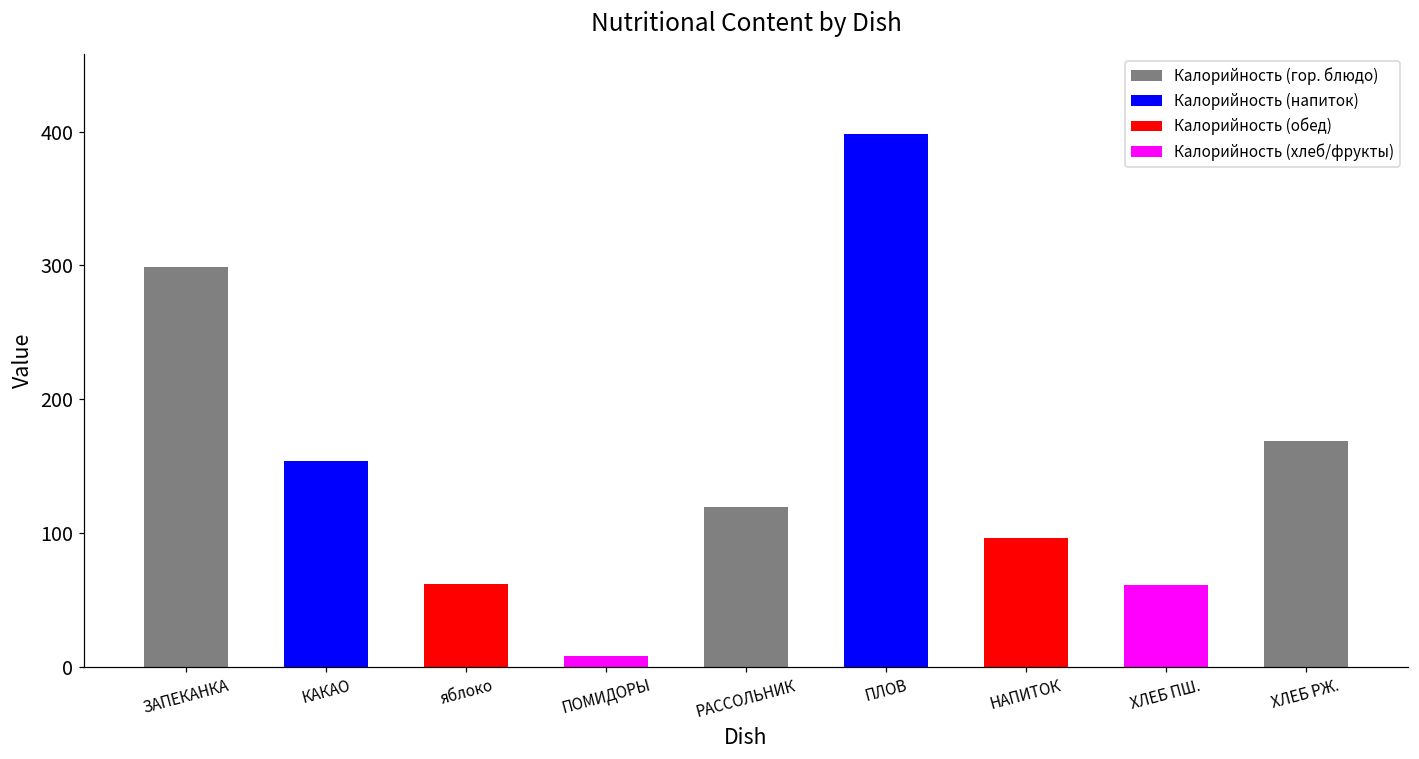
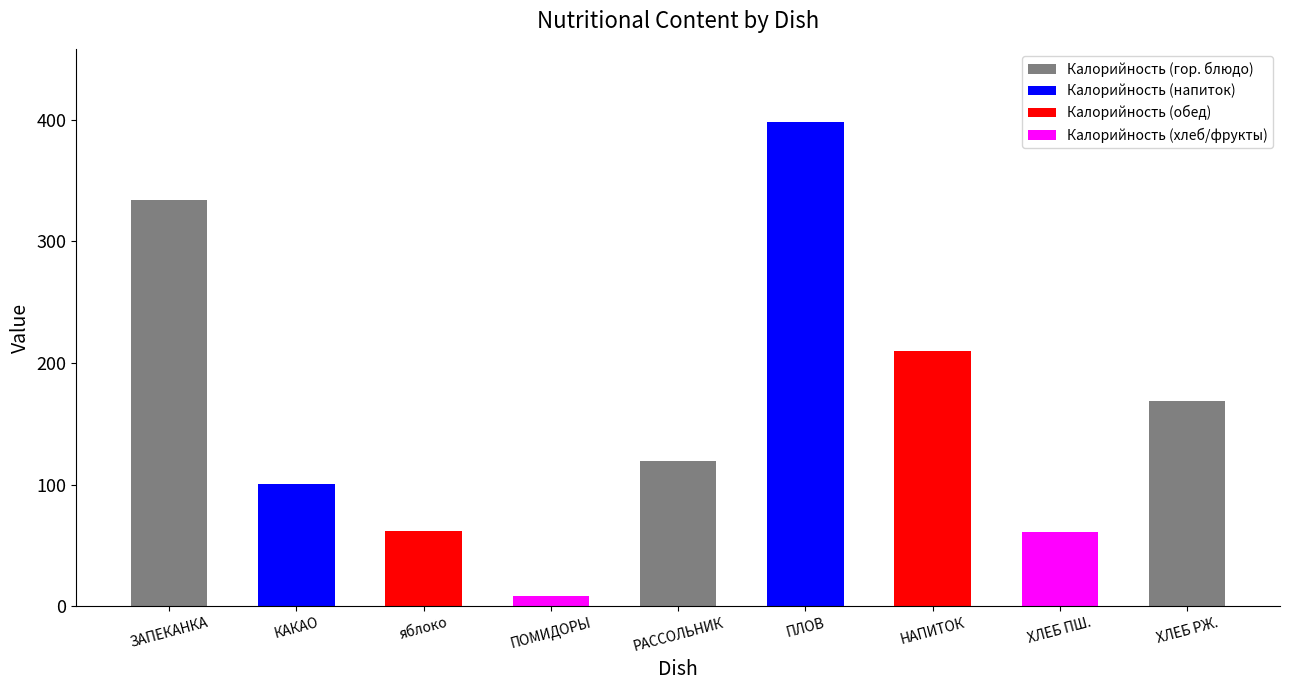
  {
-   "ЗАПЕКАНКА": 299,
-   "КАКАО": 154,
+   "ЗАПЕКАНКА": 334,
+   "КАКАО": 100,
    "яблоко": 62,
    "ПОМИДОРЫ": 8,
    "РАССОЛЬНИК": 120,
    "ПЛОВ": 398,
-   "НАПИТОК": 96,
+   "НАПИТОК": 210,
    "ХЛЕБ ПШ.": 61,
    "ХЛЕБ РЖ.": 169
  }
